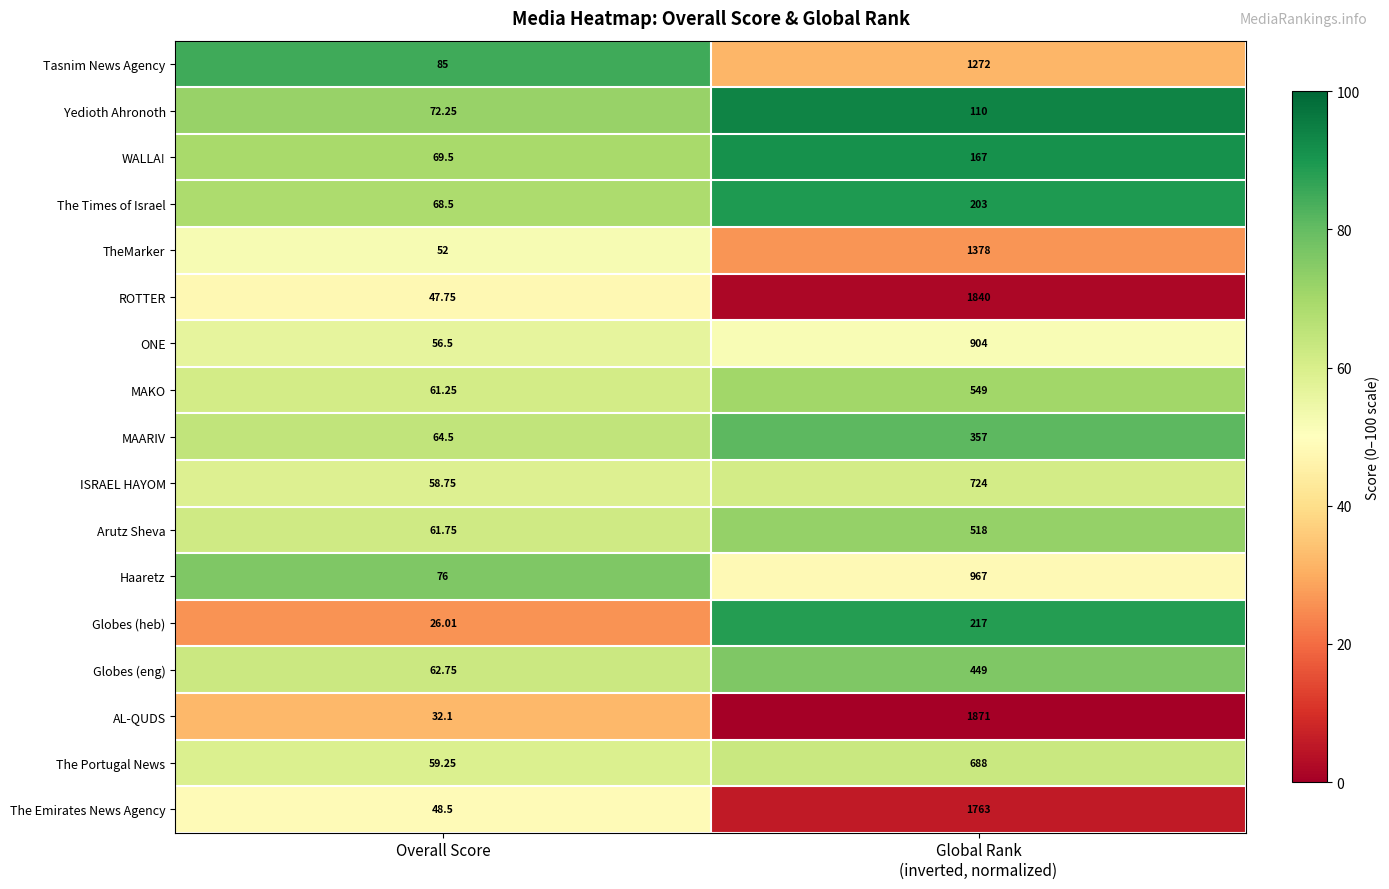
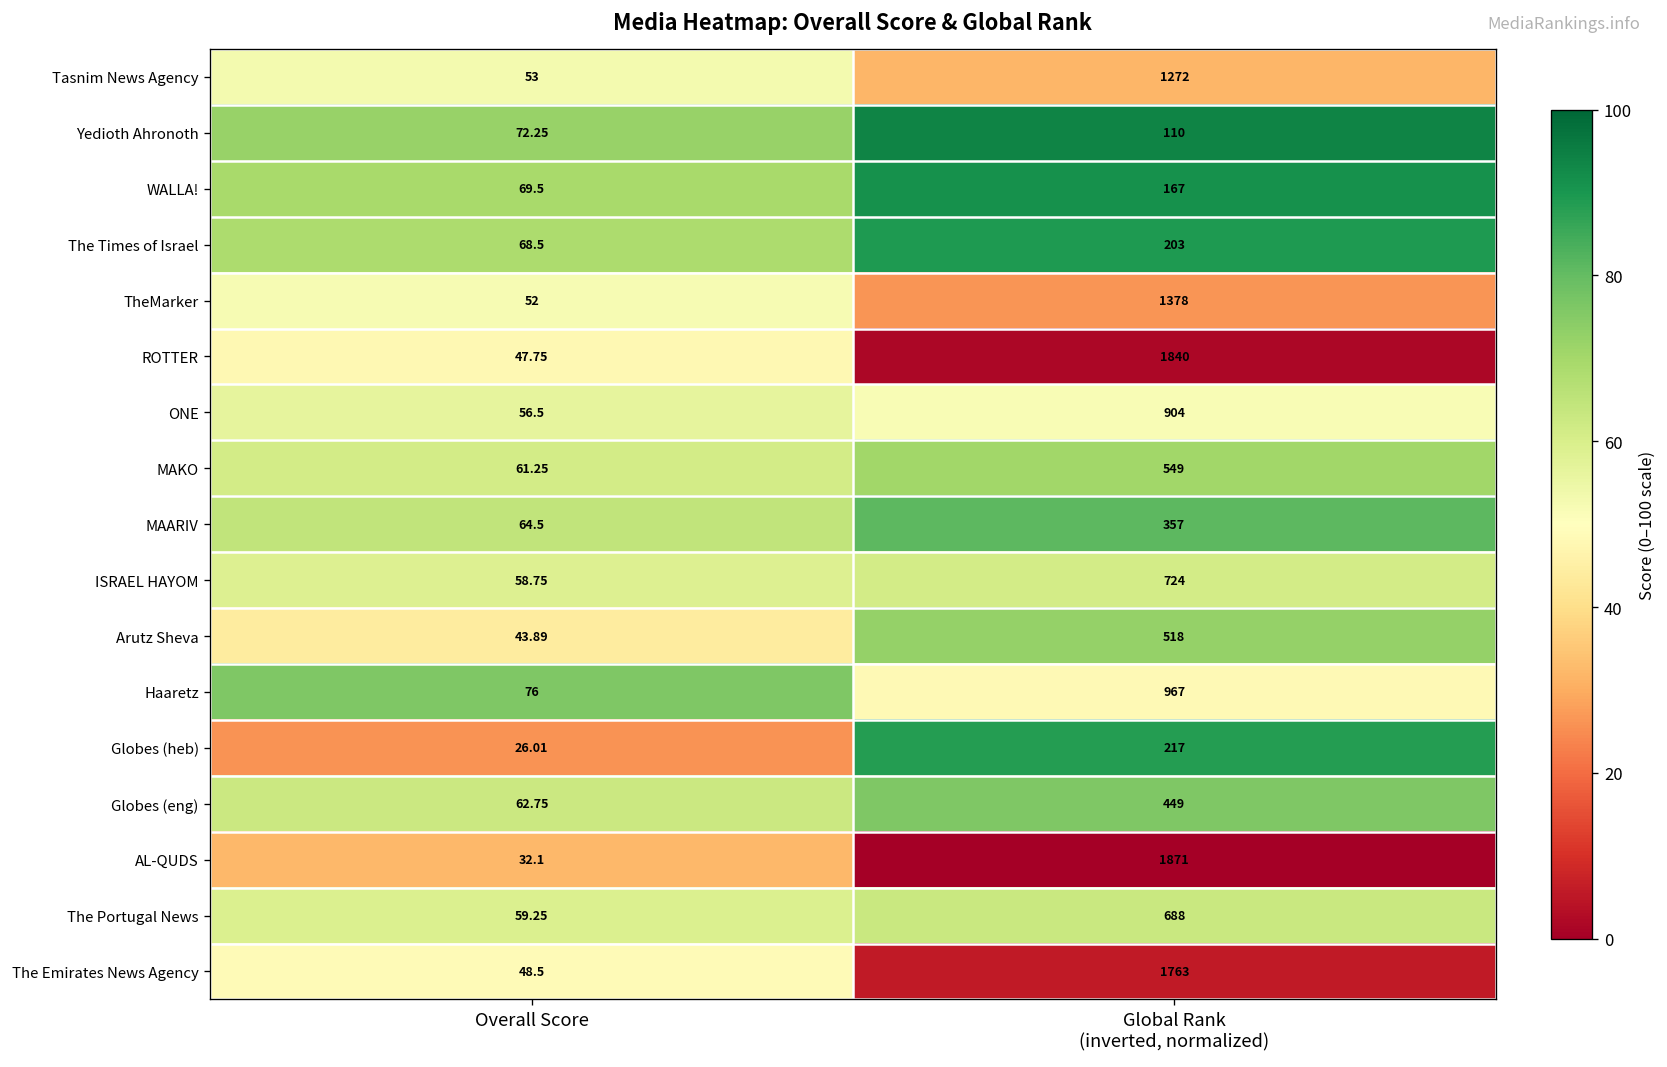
  {
    "Tasnim News Agency": {
-     "Overall Score": 85,
+     "Overall Score": 53,
      "Global Rank (inverted, normalized)": 1272
    },
    "Yedioth Ahronoth": {
      "Overall Score": 72.25,
      "Global Rank (inverted, normalized)": 110
    },
    "WALLA!": {
      "Overall Score": 69.5,
      "Global Rank (inverted, normalized)": 167
    },
    "The Times of Israel": {
      "Overall Score": 68.5,
      "Global Rank (inverted, normalized)": 203
    },
    "TheMarker": {
      "Overall Score": 52,
      "Global Rank (inverted, normalized)": 1378
    },
    "ROTTER": {
      "Overall Score": 47.75,
      "Global Rank (inverted, normalized)": 1840
    },
    "ONE": {
      "Overall Score": 56.5,
      "Global Rank (inverted, normalized)": 904
    },
    "MAKO": {
      "Overall Score": 61.25,
      "Global Rank (inverted, normalized)": 549
    },
    "MAARIV": {
      "Overall Score": 64.5,
      "Global Rank (inverted, normalized)": 357
    },
    "ISRAEL HAYOM": {
      "Overall Score": 58.75,
      "Global Rank (inverted, normalized)": 724
    },
    "Arutz Sheva": {
-     "Overall Score": 61.75,
+     "Overall Score": 43.89,
      "Global Rank (inverted, normalized)": 518
    },
    "Haaretz": {
      "Overall Score": 76,
      "Global Rank (inverted, normalized)": 967
    },
    "Globes (heb)": {
      "Overall Score": 26.01,
      "Global Rank (inverted, normalized)": 217
    },
    "Globes (eng)": {
      "Overall Score": 62.75,
      "Global Rank (inverted, normalized)": 449
    },
    "AL-QUDS": {
      "Overall Score": 32.1,
      "Global Rank (inverted, normalized)": 1871
    },
    "The Portugal News": {
      "Overall Score": 59.25,
      "Global Rank (inverted, normalized)": 688
    },
    "The Emirates News Agency": {
      "Overall Score": 48.5,
      "Global Rank (inverted, normalized)": 1763
    }
  }
